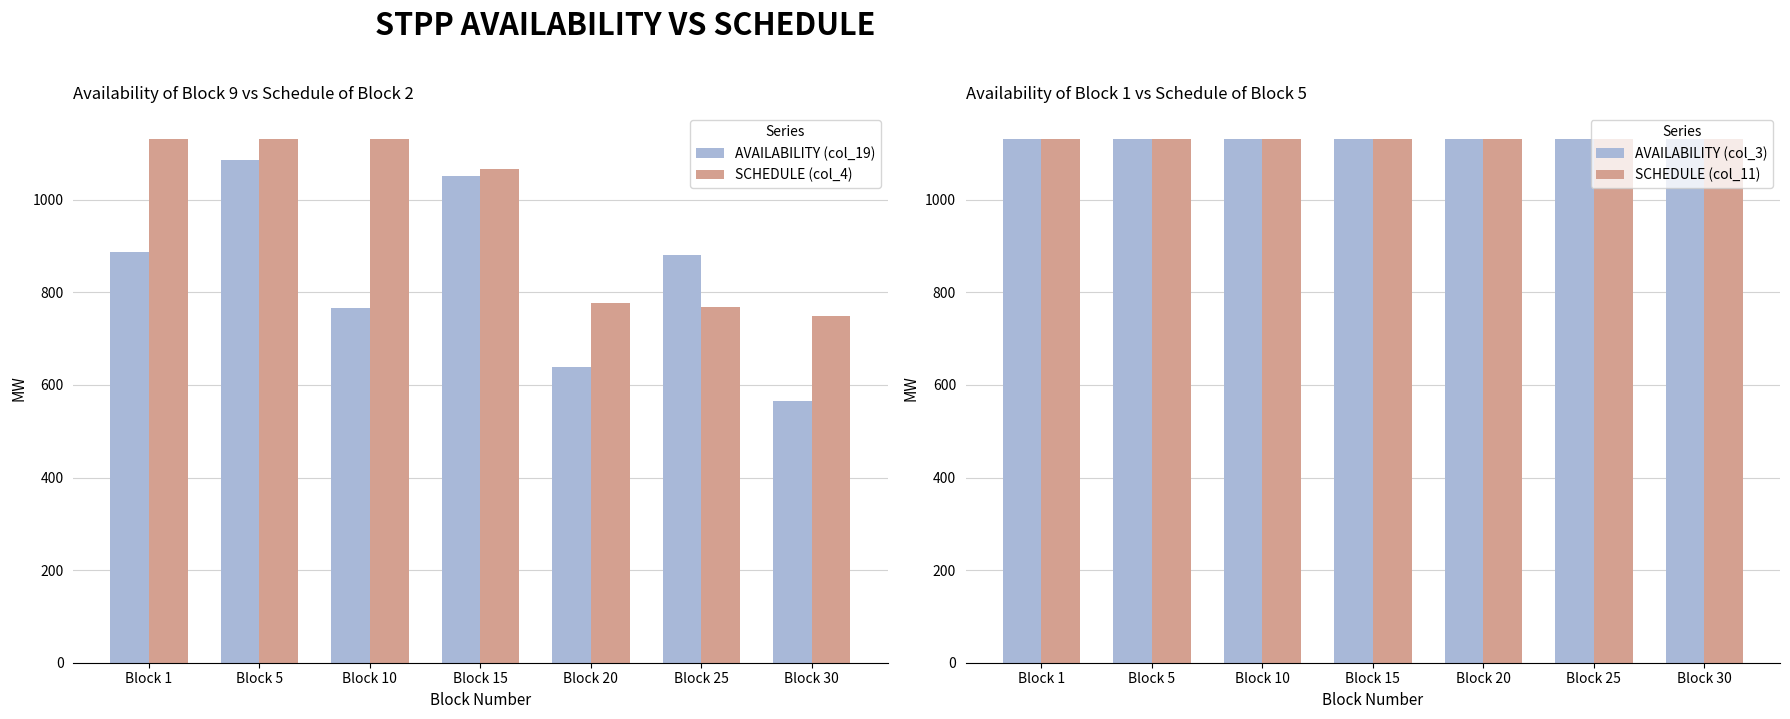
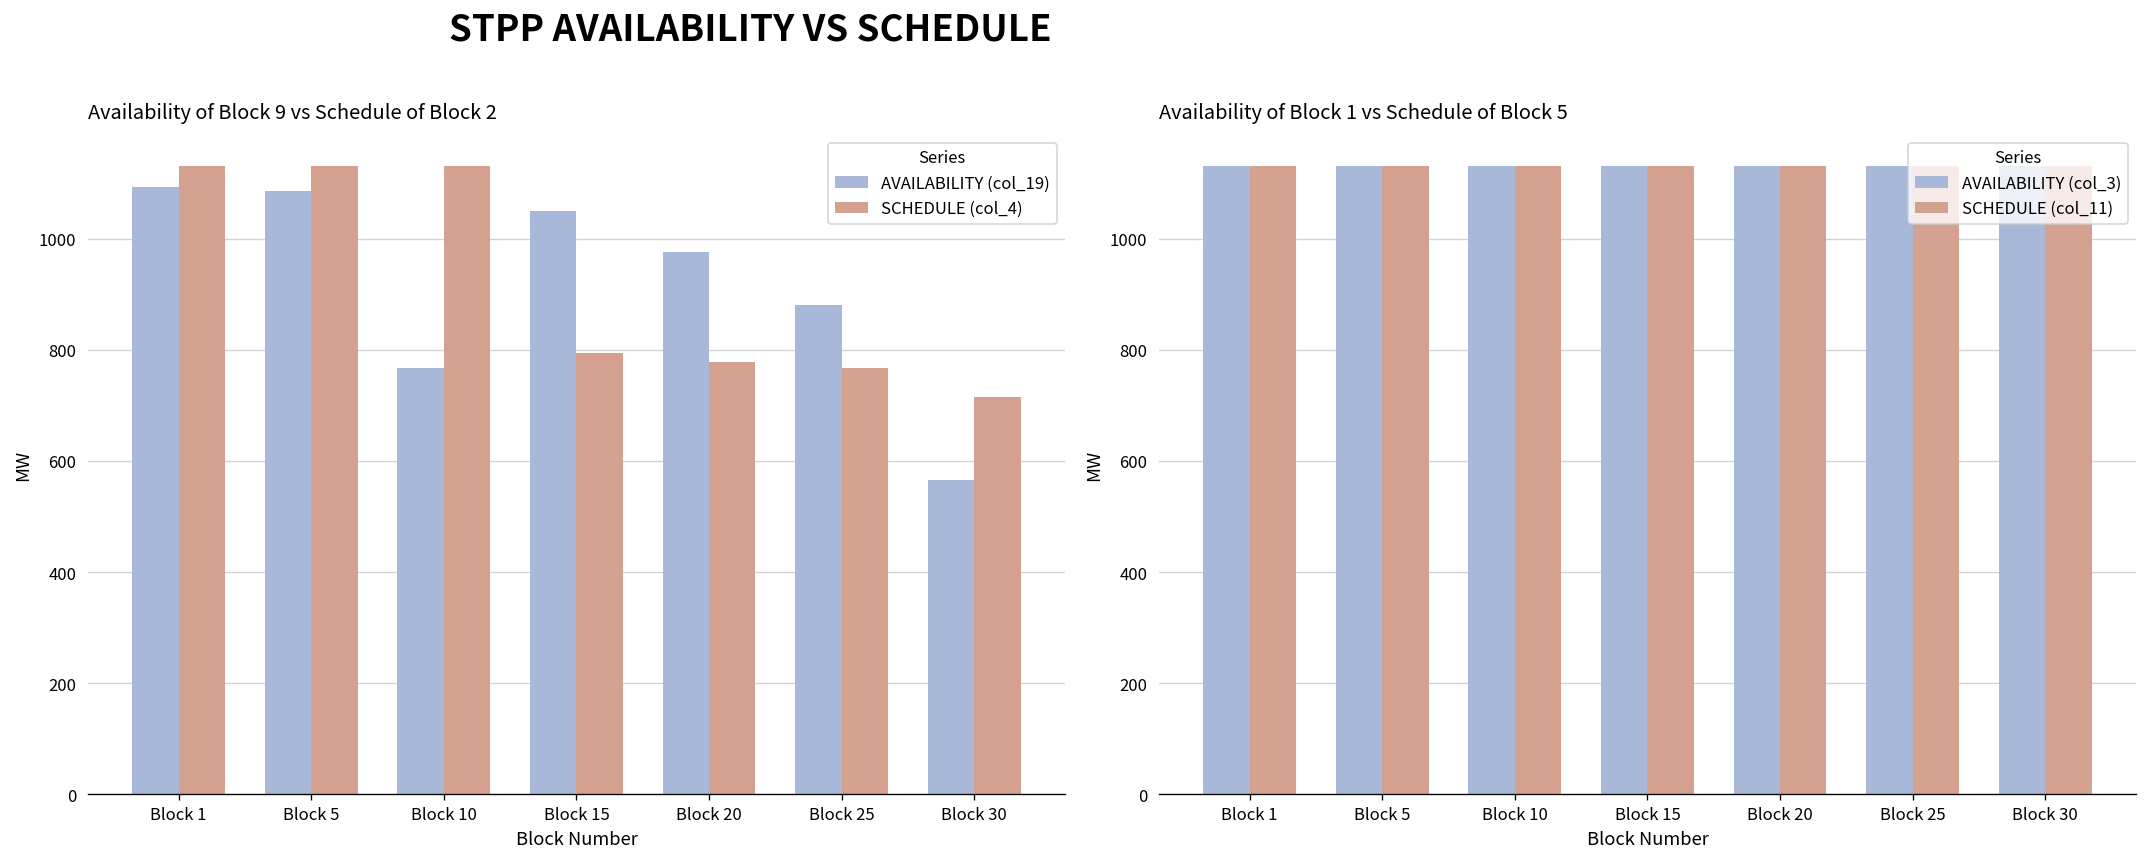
  {
    "Availability of Block 9 vs Schedule of Block 2": {
      "AVAILABILITY (col_19)": {
-       "Block 1": 890,
+       "Block 1": 1090,
        "Block 5": 1090,
        "Block 10": 770,
        "Block 15": 1050,
-       "Block 20": 640,
+       "Block 20": 980,
        "Block 25": 880,
        "Block 30": 570
      },
      "SCHEDULE (col_4)": {
        "Block 1": 1130,
        "Block 5": 1130,
        "Block 10": 1130,
-       "Block 15": 1070,
+       "Block 15": 790,
        "Block 20": 780,
        "Block 25": 770,
-       "Block 30": 750
+       "Block 30": 720
      }
    },
    "Availability of Block 1 vs Schedule of Block 5": {
      "AVAILABILITY (col_3)": {
        "Block 1": 1130,
        "Block 5": 1130,
        "Block 10": 1130,
        "Block 15": 1130,
        "Block 20": 1130,
        "Block 25": 1130
      },
      "SCHEDULE (col_11)": {
        "Block 1": 1130,
        "Block 5": 1130,
        "Block 10": 1130,
        "Block 15": 1130,
        "Block 20": 1130
      }
    }
  }
